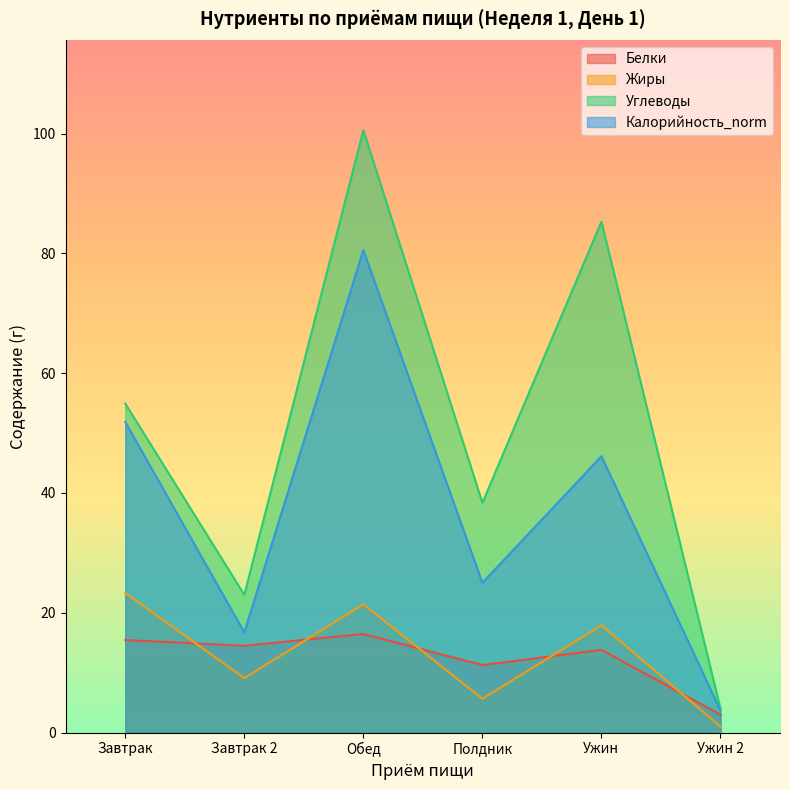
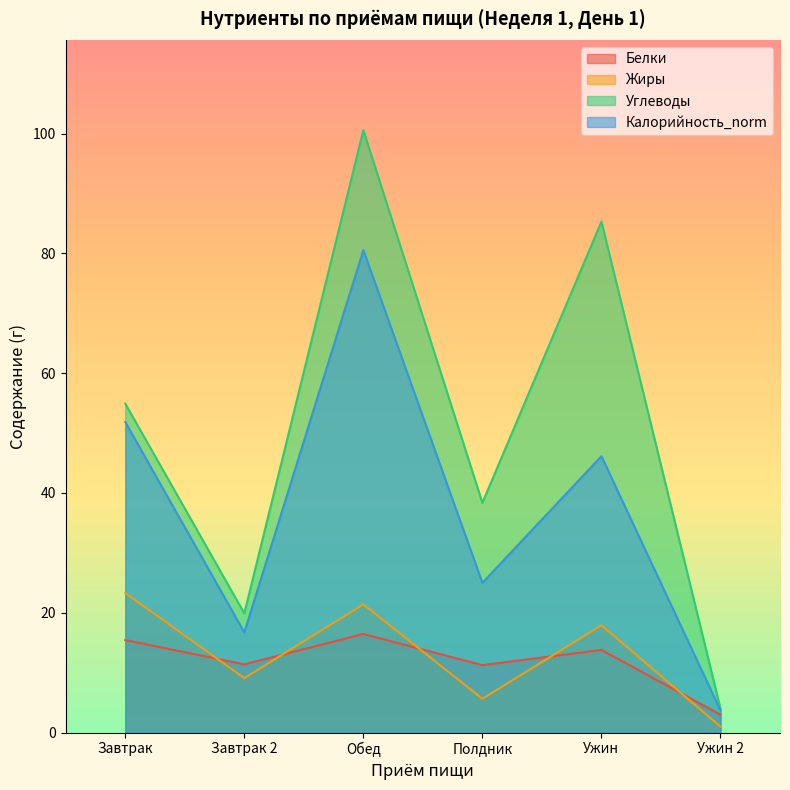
  {
    "Белки": {
      "Завтрак": 15,
-     "Завтрак 2": 15,
+     "Завтрак 2": 11,
      "Обед": 16,
      "Полдник": 11,
      "Ужин": 14,
      "Ужин 2": 3
    },
    "Жиры": {
      "Завтрак": 23,
      "Завтрак 2": 9,
      "Обед": 21,
      "Полдник": 6,
      "Ужин": 18,
      "Ужин 2": 1
    },
    "Углеводы": {
      "Завтрак": 55,
-     "Завтрак 2": 23,
+     "Завтрак 2": 20,
      "Обед": 101,
      "Полдник": 38,
      "Ужин": 85
    },
    "Калорийность_norm": {
      "Завтрак": 52,
      "Завтрак 2": 17,
      "Обед": 81,
      "Полдник": 25,
      "Ужин": 46
    }
  }
